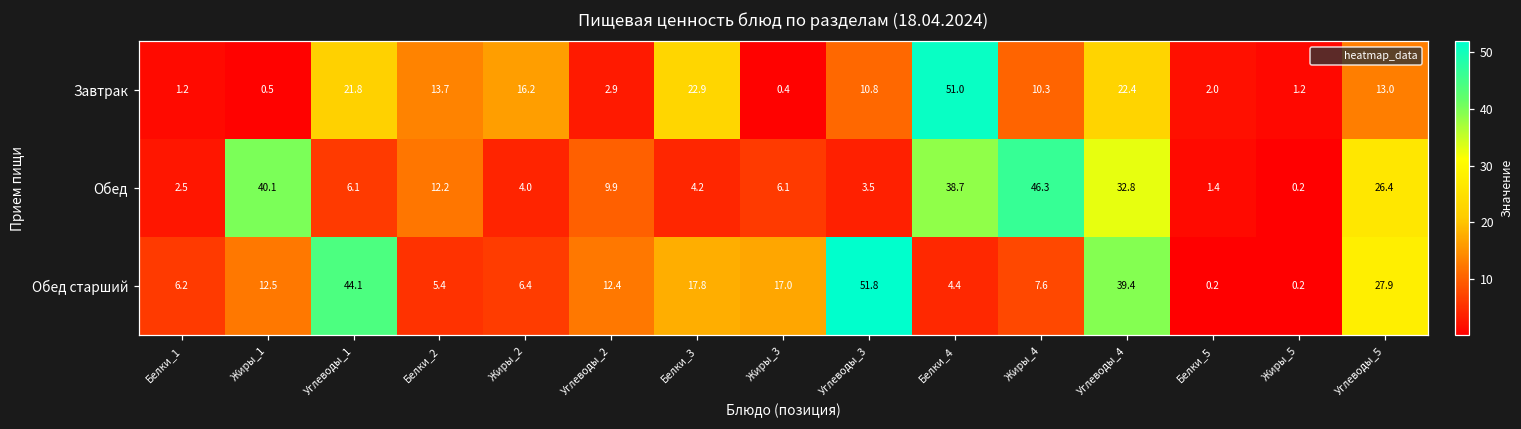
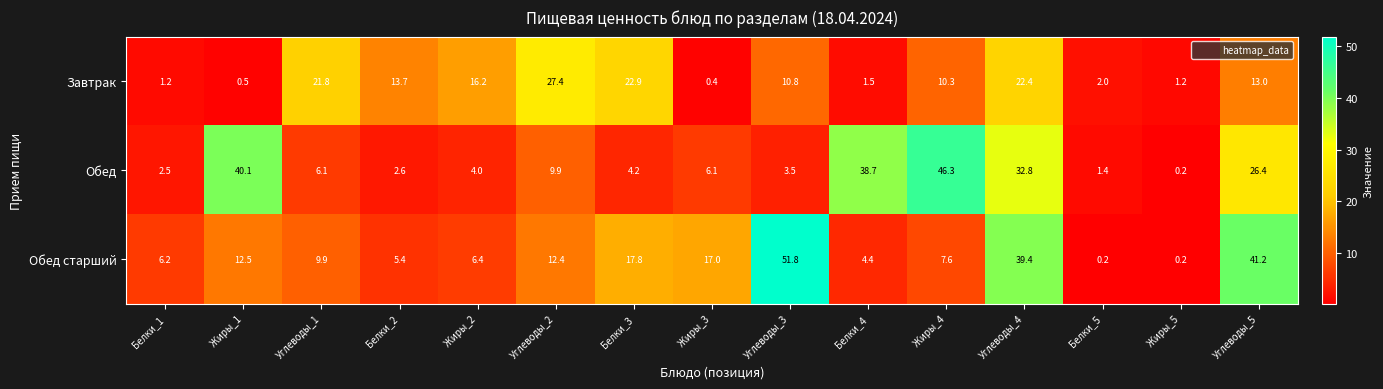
  {
    "Завтрак": {
      "Белки_1": 1.2,
      "Жиры_1": 0.5,
      "Углеводы_1": 21.8,
      "Белки_2": 13.7,
      "Жиры_2": 16.2,
-     "Углеводы_2": 2.9,
+     "Углеводы_2": 27.4,
      "Белки_3": 22.9,
      "Жиры_3": 0.4,
      "Углеводы_3": 10.8,
-     "Белки_4": 51.0,
+     "Белки_4": 1.5,
      "Жиры_4": 10.3,
      "Углеводы_4": 22.4,
      "Белки_5": 2.0,
      "Жиры_5": 1.2,
      "Углеводы_5": 13.0
    },
    "Обед": {
      "Белки_1": 2.5,
      "Жиры_1": 40.1,
      "Углеводы_1": 6.1,
-     "Белки_2": 12.2,
+     "Белки_2": 2.6,
      "Жиры_2": 4.0,
      "Углеводы_2": 9.9,
      "Белки_3": 4.2,
      "Жиры_3": 6.1,
      "Углеводы_3": 3.5,
      "Белки_4": 38.7,
      "Жиры_4": 46.3,
      "Углеводы_4": 32.8,
      "Белки_5": 1.4,
      "Жиры_5": 0.2,
      "Углеводы_5": 26.4
    },
    "Обед старший": {
      "Белки_1": 6.2,
      "Жиры_1": 12.5,
-     "Углеводы_1": 44.1,
+     "Углеводы_1": 9.9,
      "Белки_2": 5.4,
      "Жиры_2": 6.4,
      "Углеводы_2": 12.4,
      "Белки_3": 17.8,
      "Жиры_3": 17.0,
      "Углеводы_3": 51.8,
      "Белки_4": 4.4,
      "Жиры_4": 7.6,
      "Углеводы_4": 39.4,
      "Белки_5": 0.2,
      "Жиры_5": 0.2,
-     "Углеводы_5": 27.9
+     "Углеводы_5": 41.2
    }
  }
